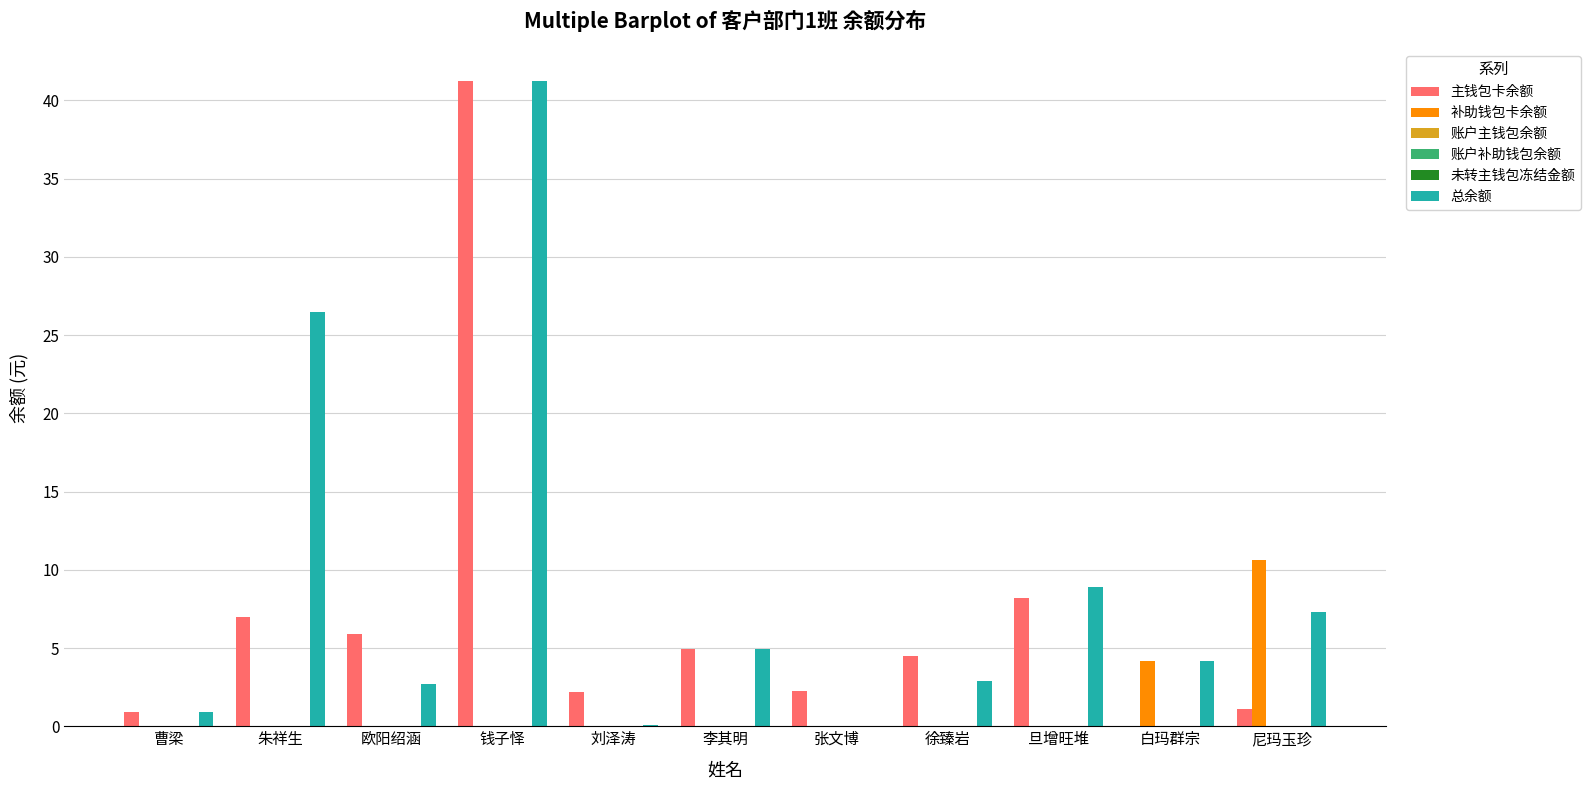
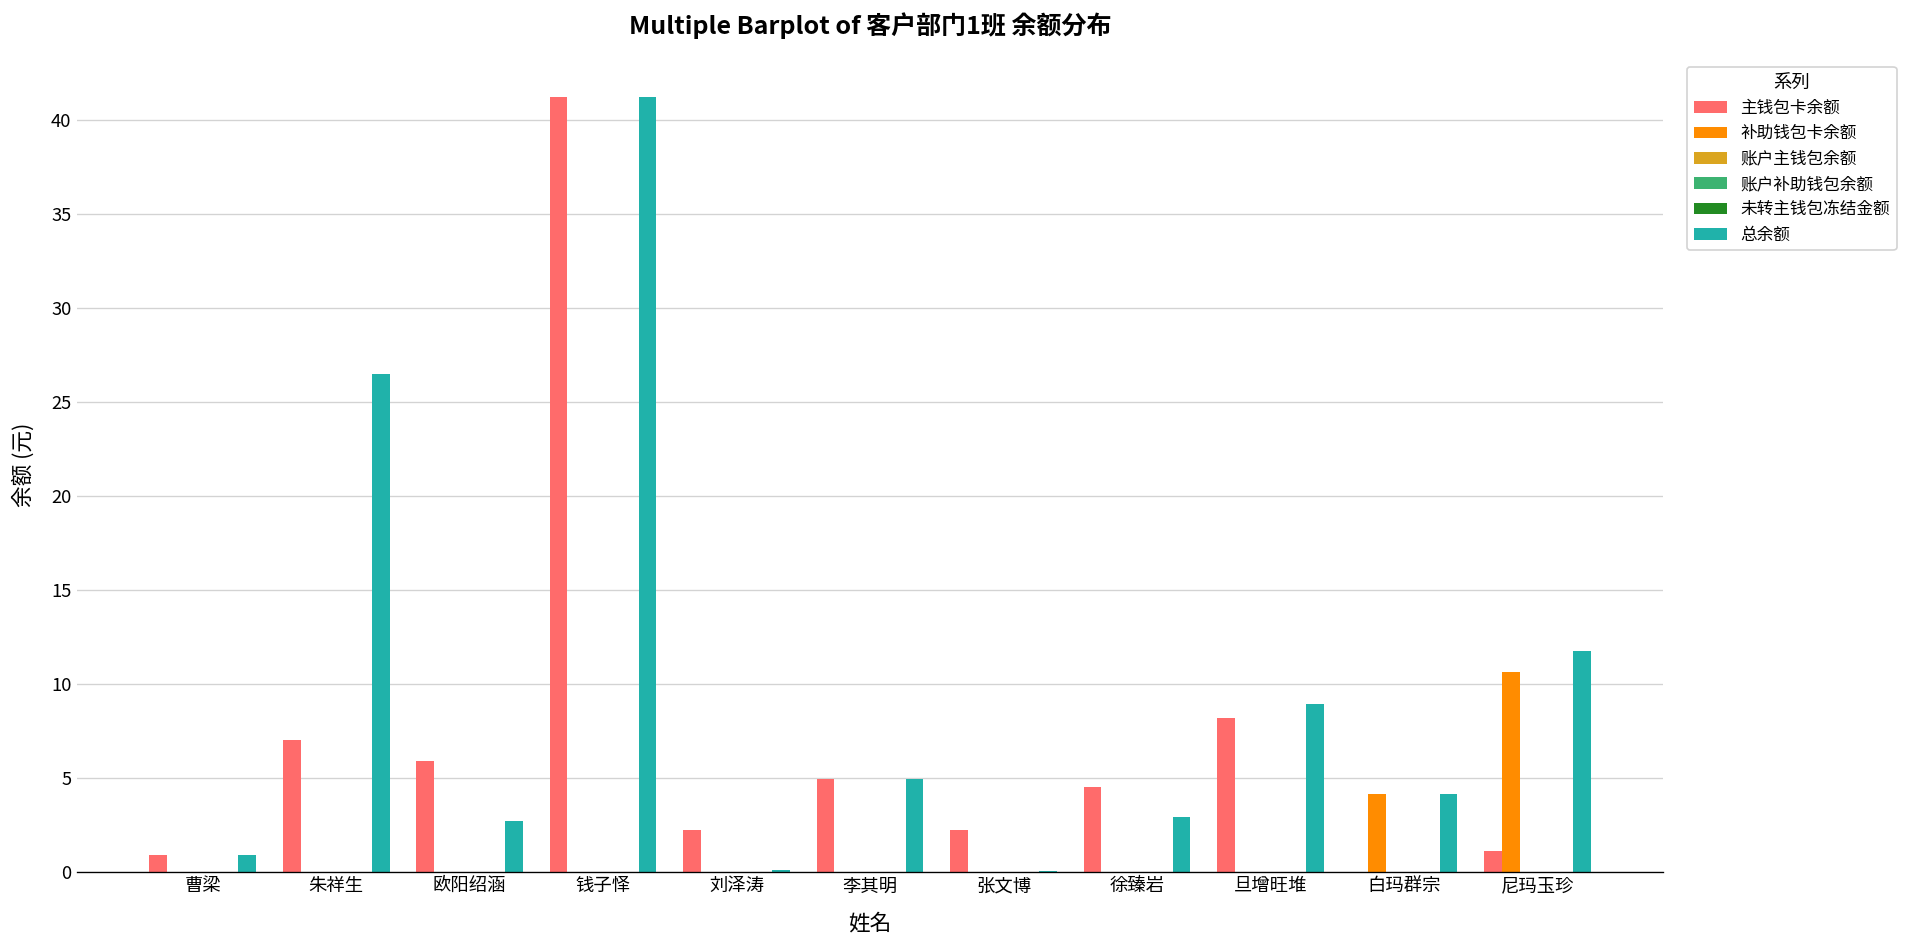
  {
    "主钱包卡余额": {
      "曹梁": 0.9,
      "朱祥生": 7.0,
      "欧阳绍涵": 5.9,
      "钱子怿": 41.2,
      "刘泽涛": 2.2,
      "李其明": 4.9,
      "张文博": 2.2,
      "徐臻岩": 4.5,
      "旦增旺堆": 8.2,
      "白玛群宗": 0.0,
      "尼玛玉珍": 1.1
    },
    "账户补助钱包余额": {
      "曹梁": 0.0,
      "朱祥生": 0.0,
      "欧阳绍涵": 0.0,
      "钱子怿": 0.0,
      "刘泽涛": 0.0,
      "李其明": 0.0,
      "张文博": 0.0,
      "徐臻岩": 0.0,
      "旦增旺堆": 0.0,
      "白玛群宗": 0.0,
      "尼玛玉珍": 0.0
    },
    "未转主钱包冻结金额": {
      "曹梁": 0.0,
      "朱祥生": 0.0,
      "欧阳绍涵": 0.0,
      "钱子怿": 0.0,
      "刘泽涛": 0.0,
      "李其明": 0.0,
      "张文博": 0.0,
      "徐臻岩": 0.0,
      "旦增旺堆": 0.0,
      "白玛群宗": 0.0,
      "尼玛玉珍": 0.0
    },
    "总余额": {
      "曹梁": 0.9,
      "朱祥生": 26.5,
      "欧阳绍涵": 2.7,
      "钱子怿": 41.2,
      "李其明": 4.9,
      "徐臻岩": 2.9,
      "旦增旺堆": 8.9,
      "白玛群宗": 4.2,
-     "尼玛玉珍": 7.3
+     "尼玛玉珍": 11.7
    }
  }
